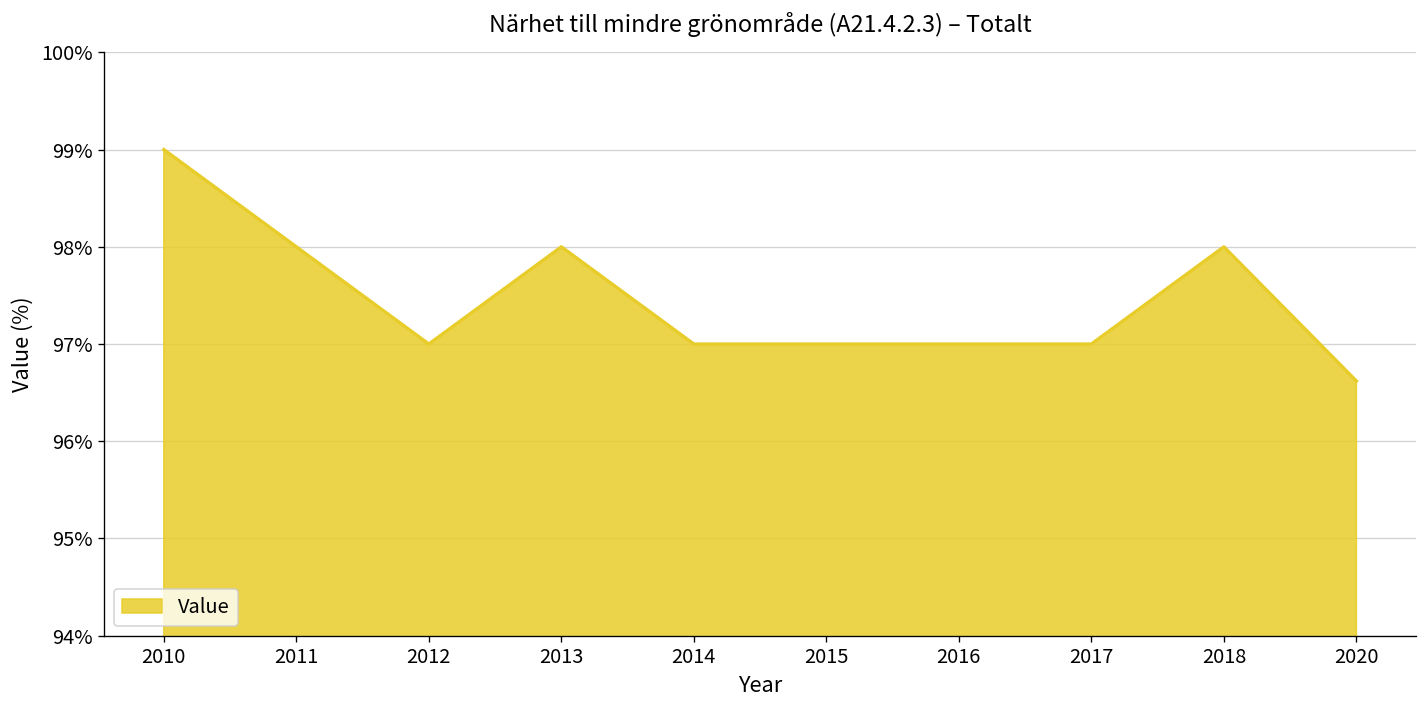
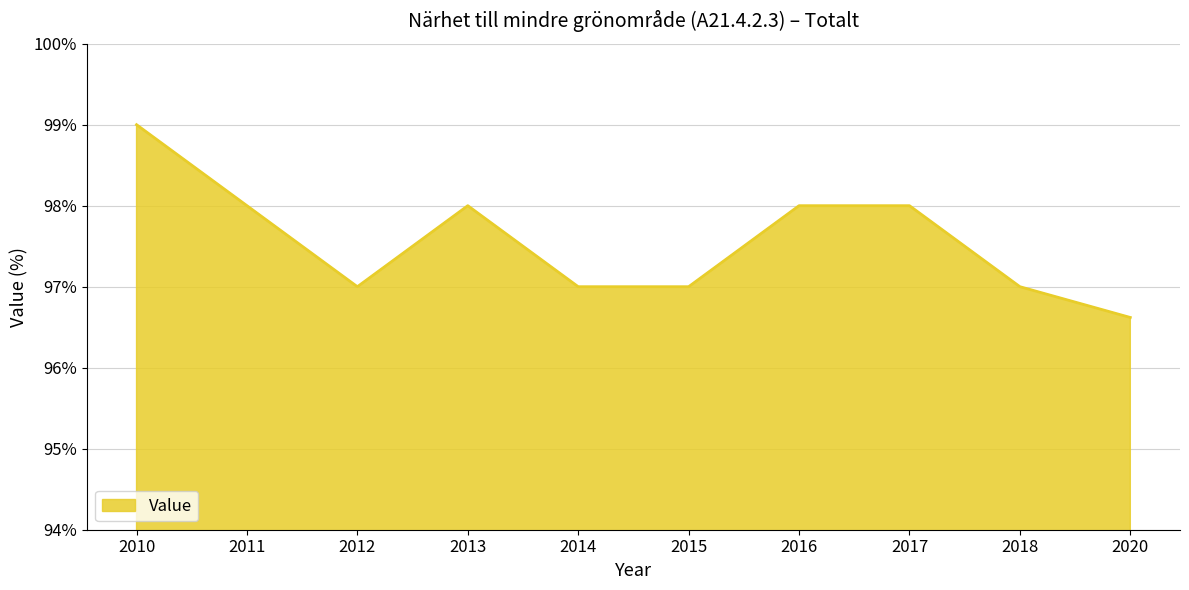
  {
    "2010": "99%",
    "2011": "98%",
    "2012": "97%",
    "2013": "98%",
    "2014": "97%",
    "2015": "97%",
-   "2016": "97%",
-   "2017": "97%",
-   "2018": "98%",
+   "2016": "98%",
+   "2017": "98%",
+   "2018": "97%",
    "2020": "96.6%"
  }
